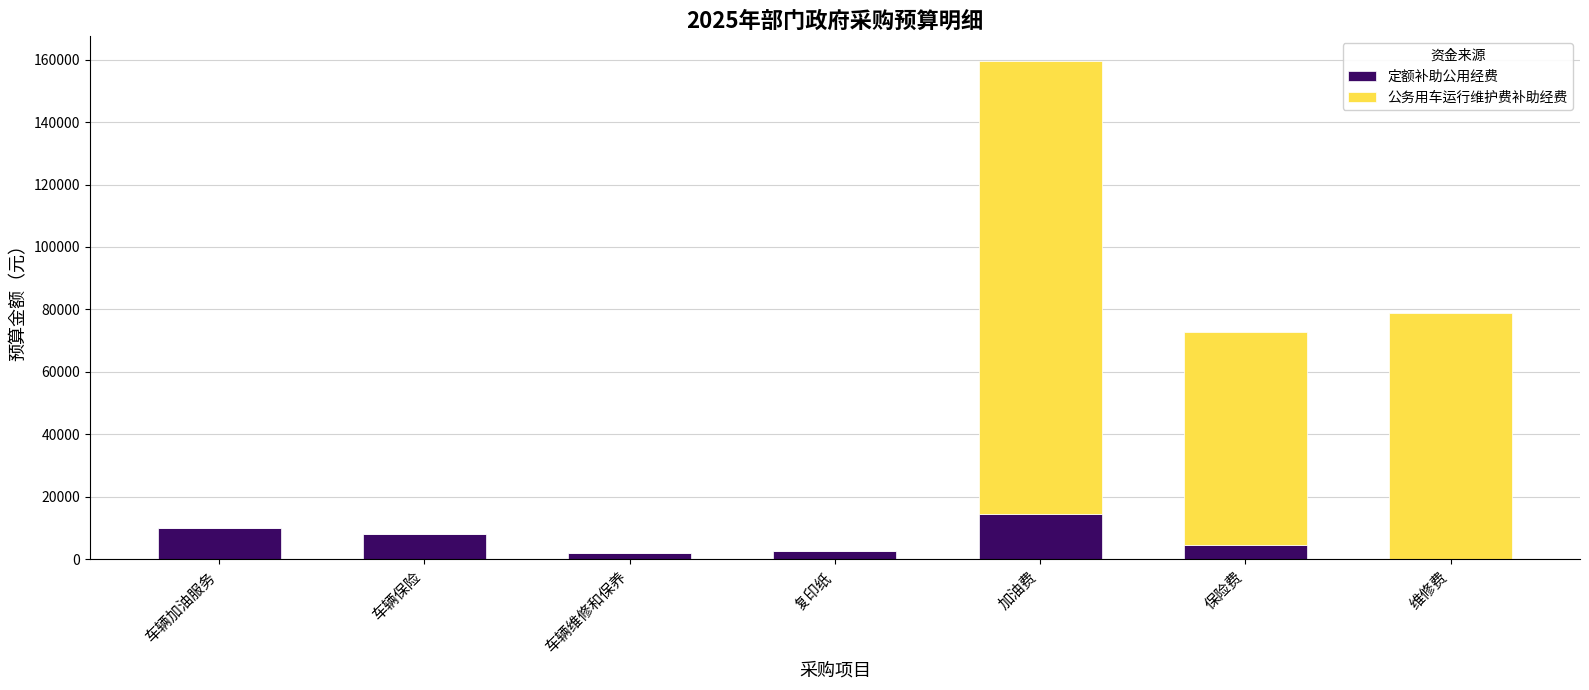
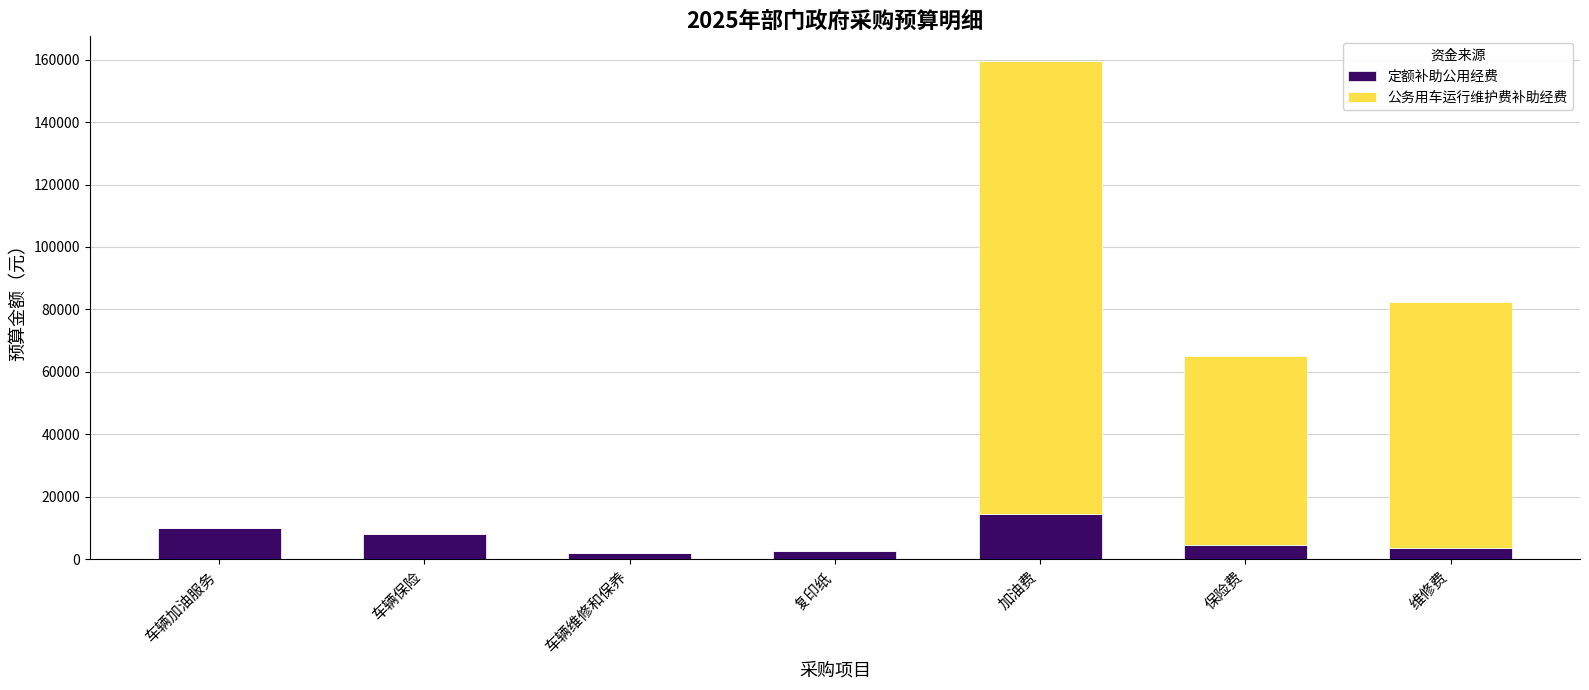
  {
    "定额补助公用经费": {
      "车辆加油服务": 10000,
      "车辆保险": 8000,
      "车辆维修和保养": 2000,
      "复印纸": 3000,
      "加油费": 14000,
      "保险费": 5000,
-     "维修费": 0
+     "维修费": 3000
    },
    "公务用车运行维护费补助经费": {
      "车辆加油服务": 0,
      "车辆保险": 0,
      "车辆维修和保养": 0,
      "复印纸": 0,
      "加油费": 145000,
-     "保险费": 68000,
+     "保险费": 60000,
      "维修费": 79000
    }
  }
